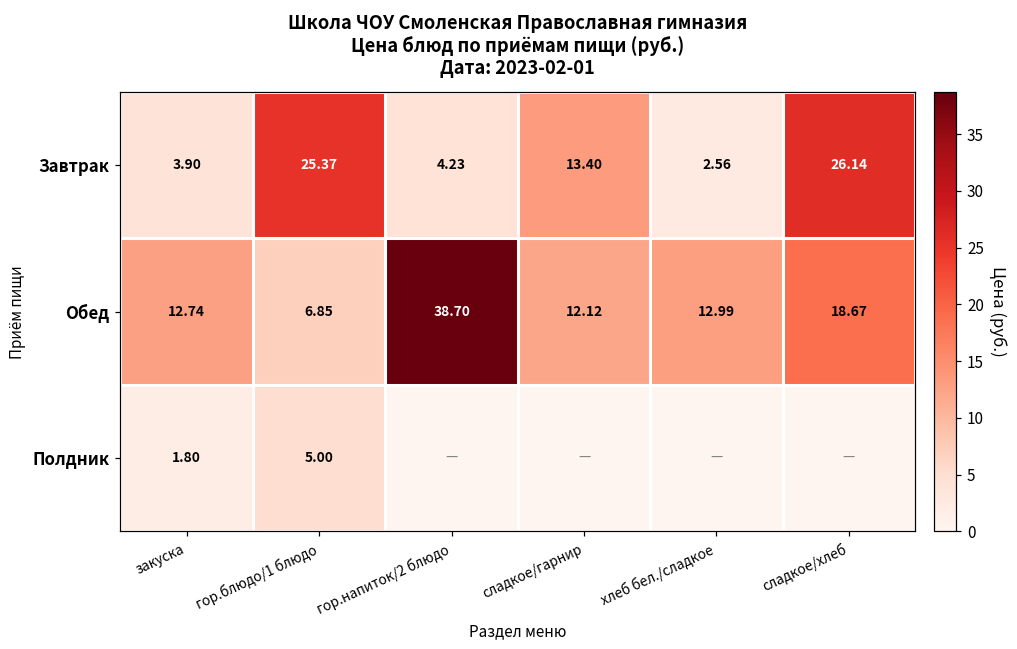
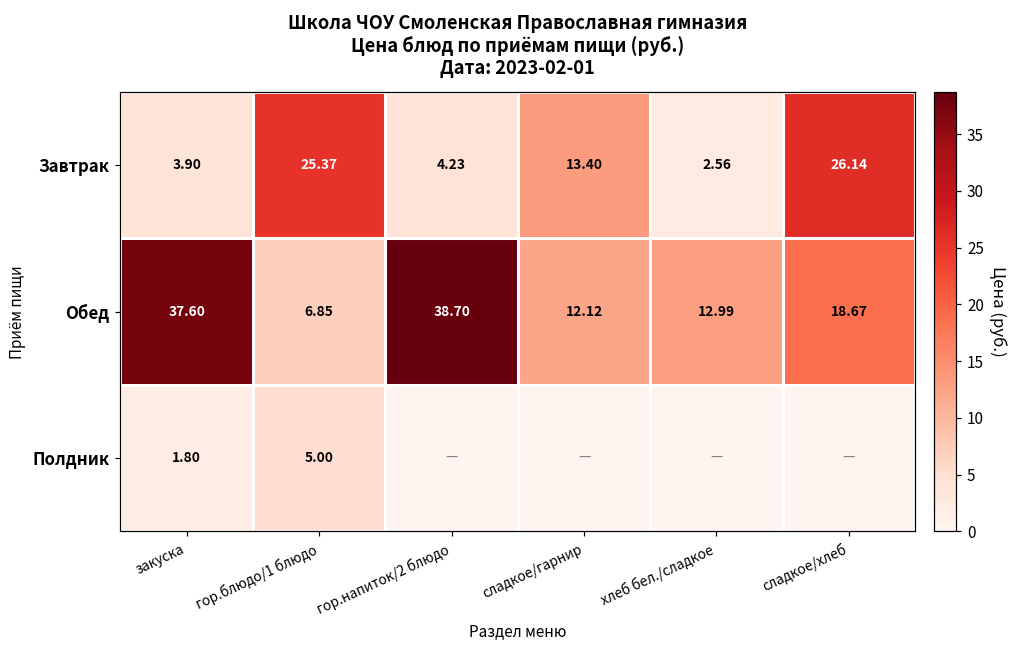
  {
    "Завтрак": {
      "закуска": 3.90,
      "гор.блюдо/1 блюдо": 25.37,
      "гор.напиток/2 блюдо": 4.23,
      "сладкое/гарнир": 13.40,
      "хлеб бел./сладкое": 2.56,
      "сладкое/хлеб": 26.14
    },
    "Обед": {
-     "закуска": 12.74,
+     "закуска": 37.60,
      "гор.блюдо/1 блюдо": 6.85,
      "гор.напиток/2 блюдо": 38.70,
      "сладкое/гарнир": 12.12,
      "хлеб бел./сладкое": 12.99,
      "сладкое/хлеб": 18.67
    },
    "Полдник": {
      "закуска": 1.80,
      "гор.блюдо/1 блюдо": 5.00
    }
  }
